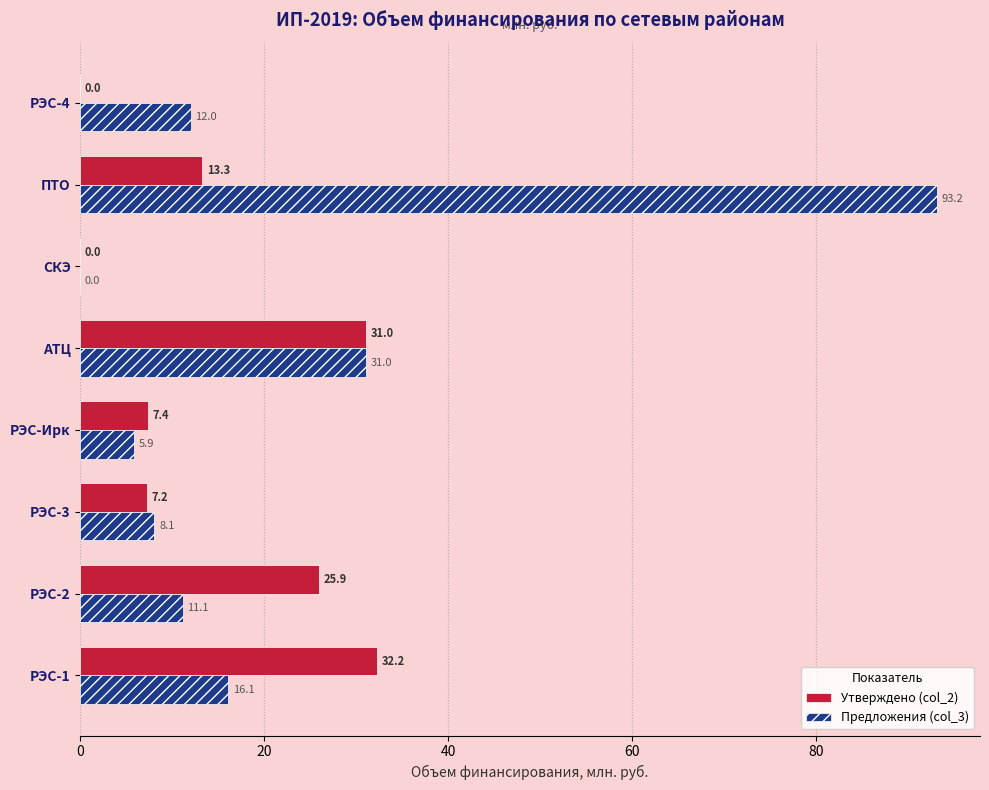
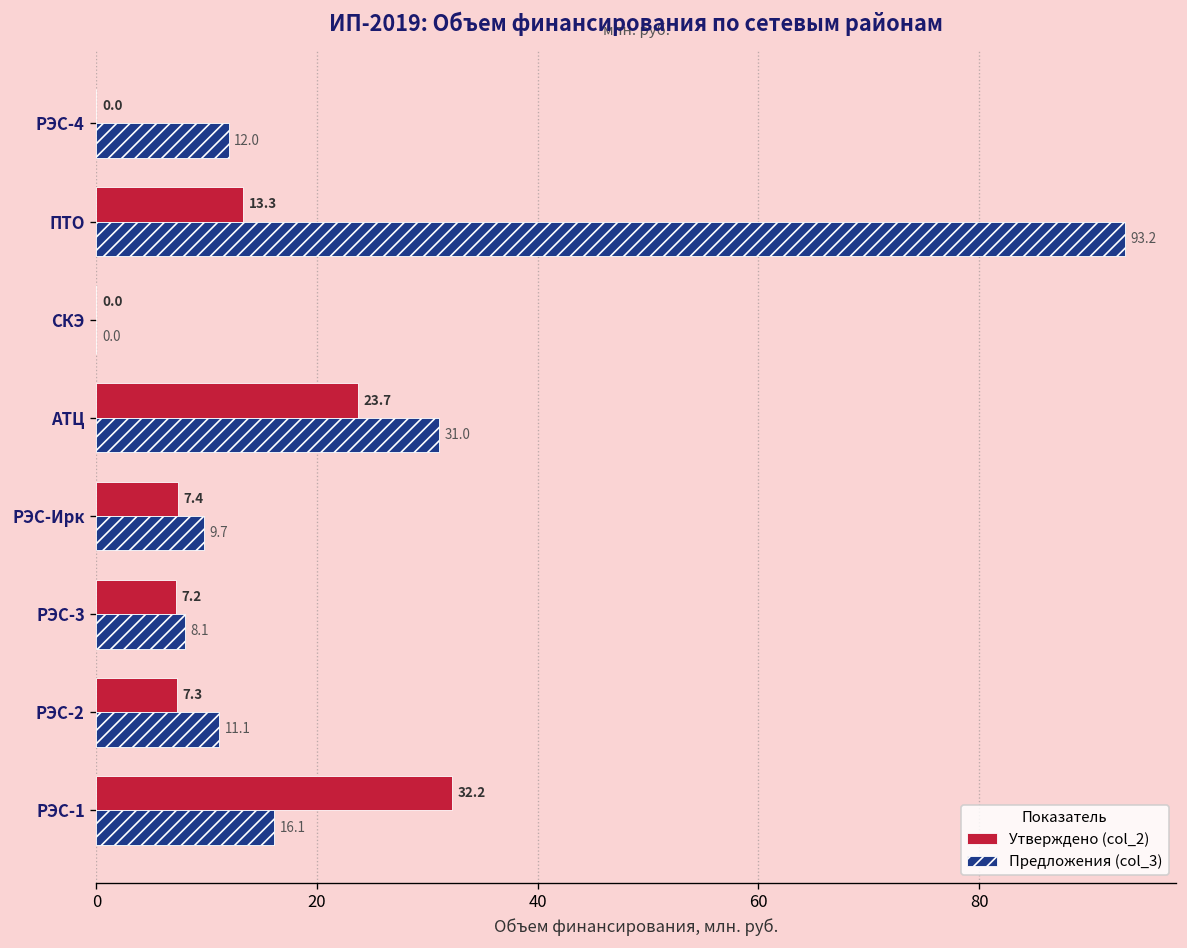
  {
    "Утверждено (col_2)": {
      "РЭС-4": 0.0,
      "ПТО": 13.3,
      "СКЭ": 0.0,
-     "АТЦ": 31.0,
+     "АТЦ": 23.7,
      "РЭС-Ирк": 7.4,
      "РЭС-3": 7.2,
-     "РЭС-2": 25.9,
+     "РЭС-2": 7.3,
      "РЭС-1": 32.2
    },
    "Предложения (col_3)": {
      "РЭС-4": 12.0,
      "ПТО": 93.2,
      "СКЭ": 0.0,
      "АТЦ": 31.0,
-     "РЭС-Ирк": 5.9,
+     "РЭС-Ирк": 9.7,
      "РЭС-3": 8.1,
      "РЭС-2": 11.1,
      "РЭС-1": 16.1
    }
  }
